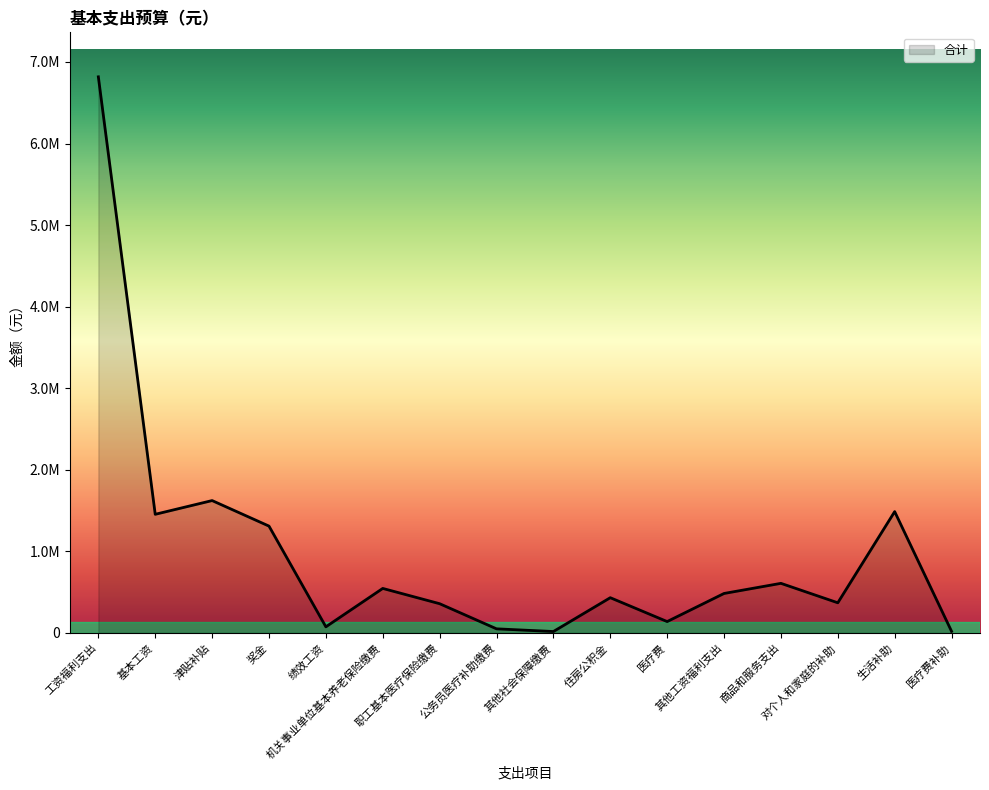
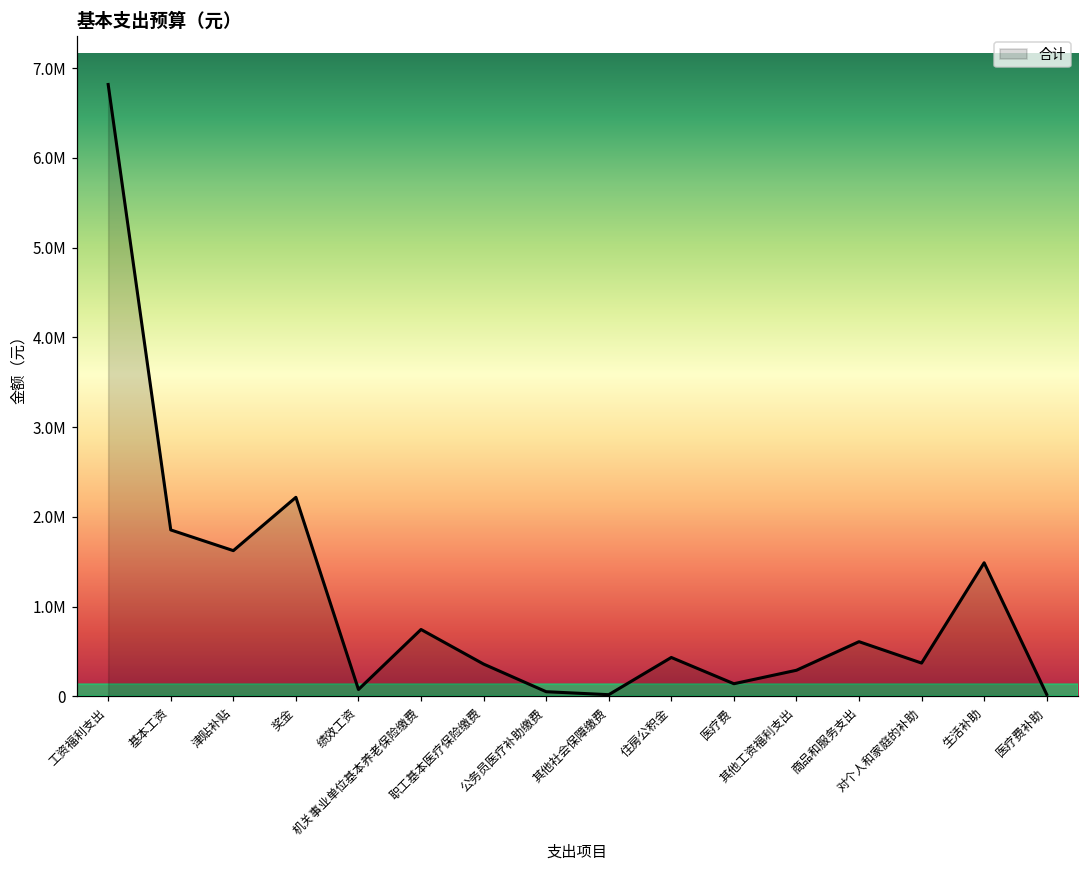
  {
    "工资福利支出": 6800000,
-   "基本工资": 1500000,
+   "基本工资": 1900000,
    "津贴补贴": 1600000,
-   "奖金": 1300000,
-   "机关事业单位基本养老保险缴费": 500000,
+   "奖金": 2200000,
+   "机关事业单位基本养老保险缴费": 700000,
    "职工基本医疗保险缴费": 400000,
    "住房公积金": 400000,
    "医疗费": 100000,
-   "其他工资福利支出": 500000,
+   "其他工资福利支出": 300000,
    "商品和服务支出": 600000,
    "对个人和家庭的补助": 400000,
    "生活补助": 1500000
  }
